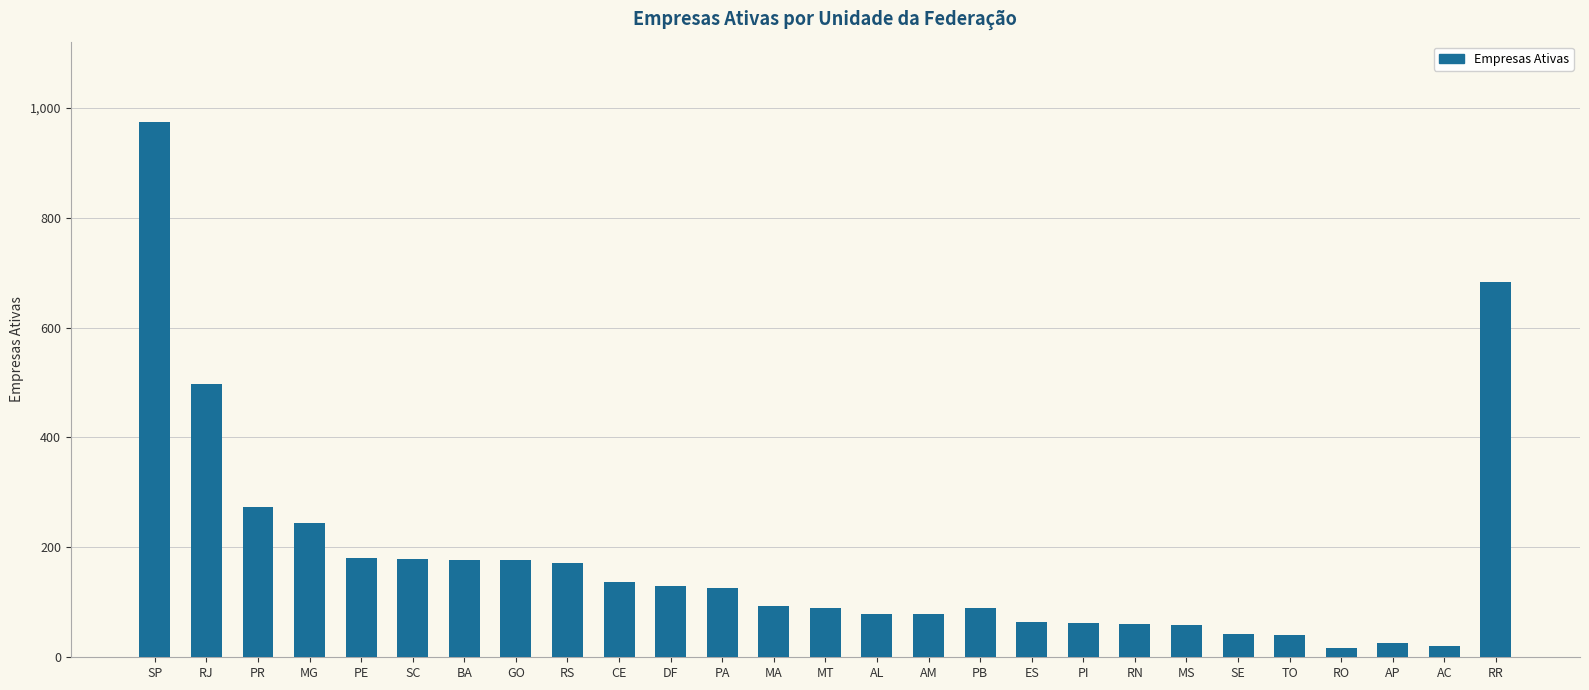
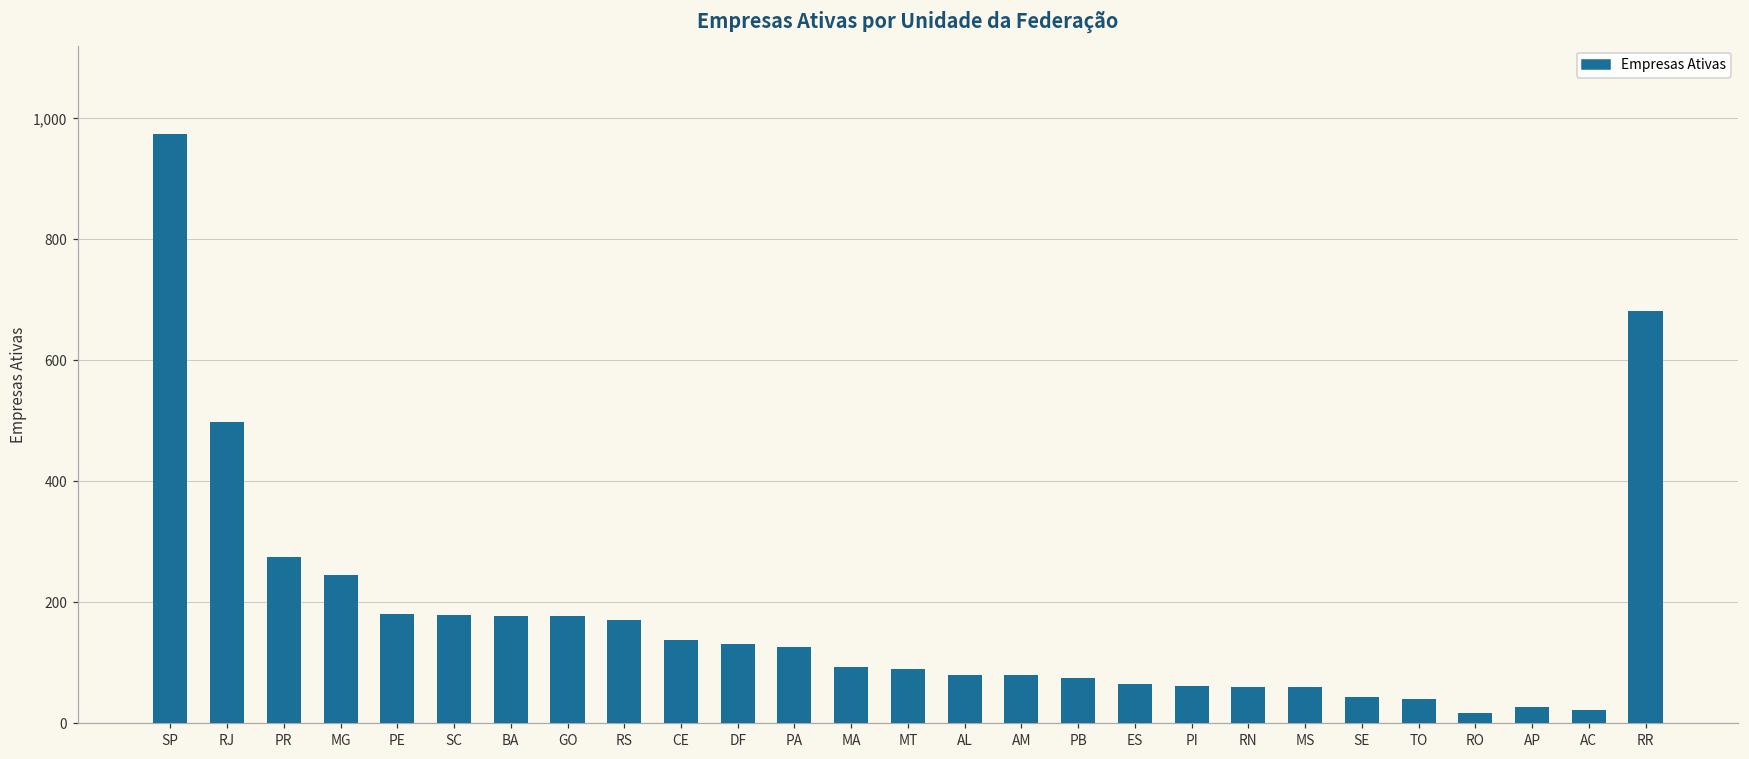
  {
    "SP": 970,
    "RJ": 500,
    "PR": 270,
    "MG": 240,
    "PE": 180,
    "SC": 180,
    "BA": 180,
    "GO": 180,
    "RS": 170,
    "CE": 140,
    "DF": 130,
    "PA": 130,
    "MA": 90,
    "MT": 90,
    "AL": 80,
    "AM": 80,
-   "PB": 90,
+   "PB": 70,
    "ES": 70,
    "PI": 60,
    "RN": 60,
    "MS": 60,
    "SE": 40,
    "TO": 40,
    "RO": 20,
    "AP": 30,
    "AC": 20,
    "RR": 680
  }
